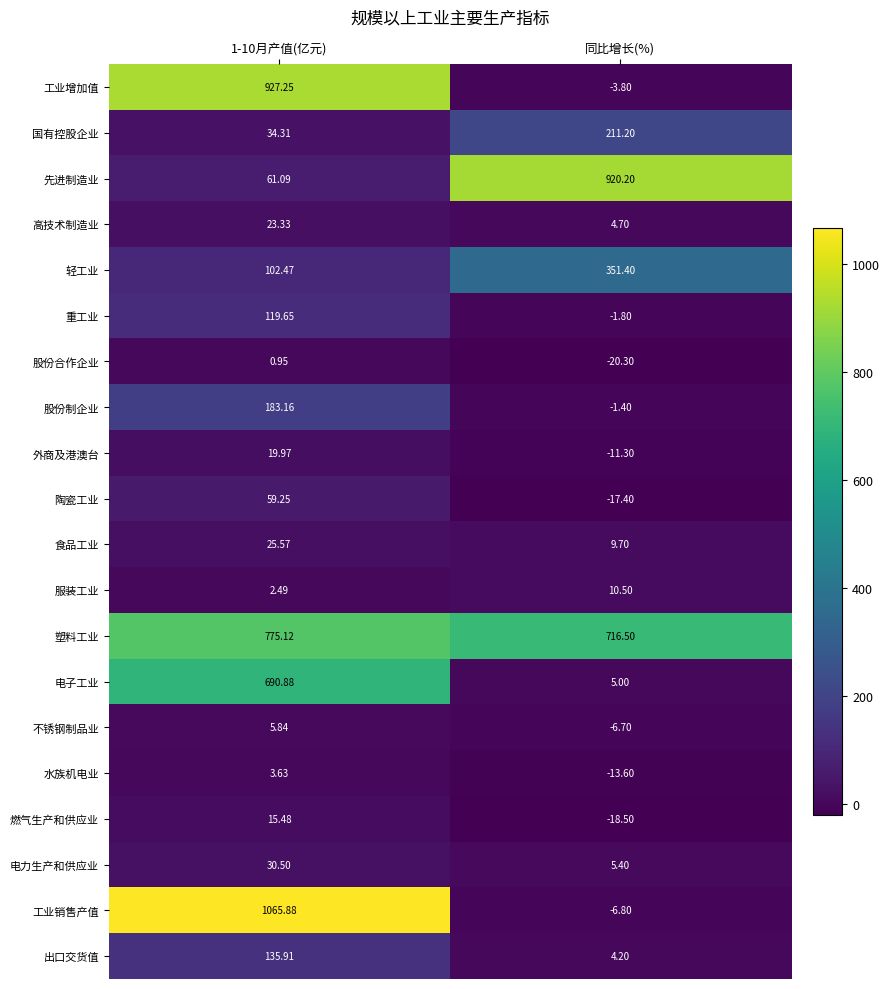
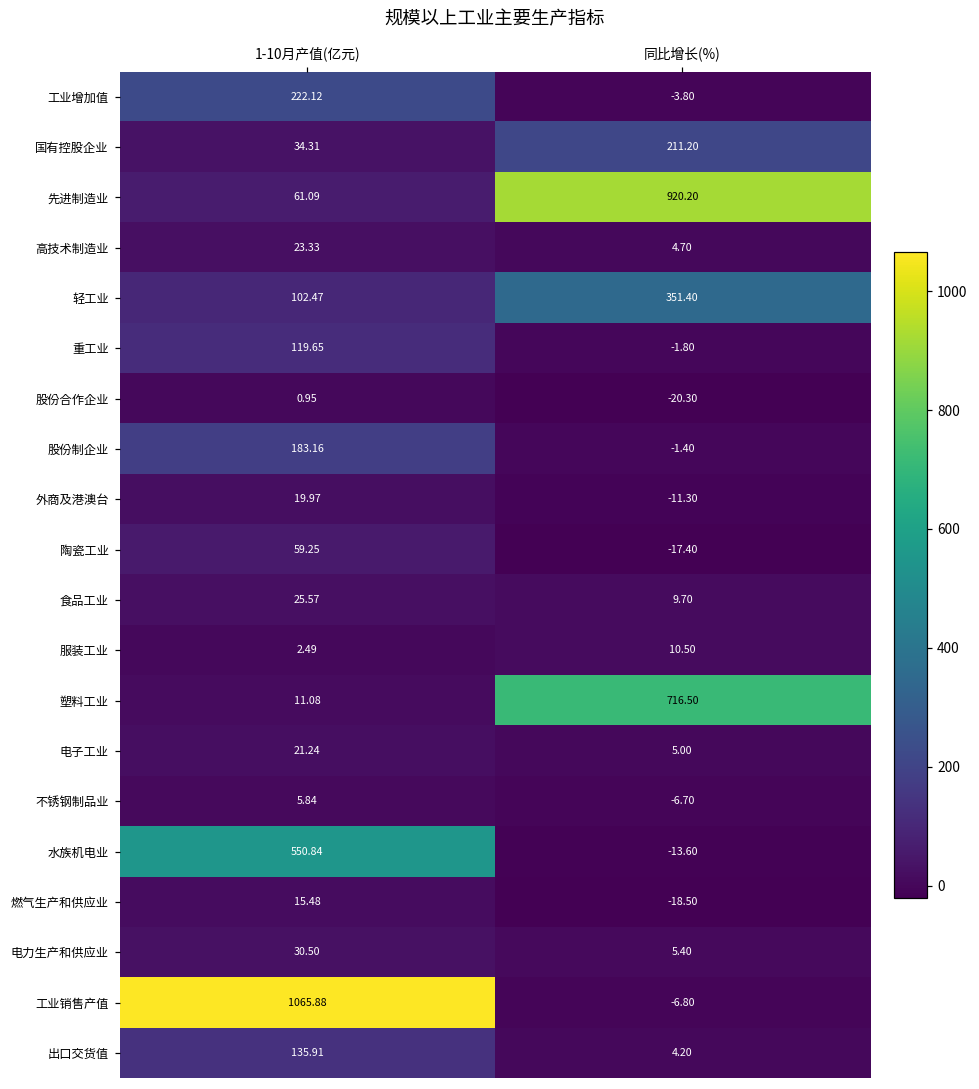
  {
    "工业增加值": {
-     "1-10月产值(亿元)": 927.25,
+     "1-10月产值(亿元)": 222.12,
      "同比增长(%)": -3.80
    },
    "国有控股企业": {
      "1-10月产值(亿元)": 34.31,
      "同比增长(%)": 211.20
    },
    "先进制造业": {
      "1-10月产值(亿元)": 61.09,
      "同比增长(%)": 920.20
    },
    "高技术制造业": {
      "1-10月产值(亿元)": 23.33,
      "同比增长(%)": 4.70
    },
    "轻工业": {
      "1-10月产值(亿元)": 102.47,
      "同比增长(%)": 351.40
    },
    "重工业": {
      "1-10月产值(亿元)": 119.65,
      "同比增长(%)": -1.80
    },
    "股份合作企业": {
      "1-10月产值(亿元)": 0.95,
      "同比增长(%)": -20.30
    },
    "股份制企业": {
      "1-10月产值(亿元)": 183.16,
      "同比增长(%)": -1.40
    },
    "外商及港澳台": {
      "1-10月产值(亿元)": 19.97,
      "同比增长(%)": -11.30
    },
    "陶瓷工业": {
      "1-10月产值(亿元)": 59.25,
      "同比增长(%)": -17.40
    },
    "食品工业": {
      "1-10月产值(亿元)": 25.57,
      "同比增长(%)": 9.70
    },
    "服装工业": {
      "1-10月产值(亿元)": 2.49,
      "同比增长(%)": 10.50
    },
    "塑料工业": {
-     "1-10月产值(亿元)": 775.12,
+     "1-10月产值(亿元)": 11.08,
      "同比增长(%)": 716.50
    },
    "电子工业": {
-     "1-10月产值(亿元)": 690.88,
+     "1-10月产值(亿元)": 21.24,
      "同比增长(%)": 5.00
    },
    "不锈钢制品业": {
      "1-10月产值(亿元)": 5.84,
      "同比增长(%)": -6.70
    },
    "水族机电业": {
-     "1-10月产值(亿元)": 3.63,
+     "1-10月产值(亿元)": 550.84,
      "同比增长(%)": -13.60
    },
    "燃气生产和供应业": {
      "1-10月产值(亿元)": 15.48,
      "同比增长(%)": -18.50
    },
    "电力生产和供应业": {
      "1-10月产值(亿元)": 30.50,
      "同比增长(%)": 5.40
    },
    "工业销售产值": {
      "1-10月产值(亿元)": 1065.88,
      "同比增长(%)": -6.80
    },
    "出口交货值": {
      "1-10月产值(亿元)": 135.91,
      "同比增长(%)": 4.20
    }
  }
